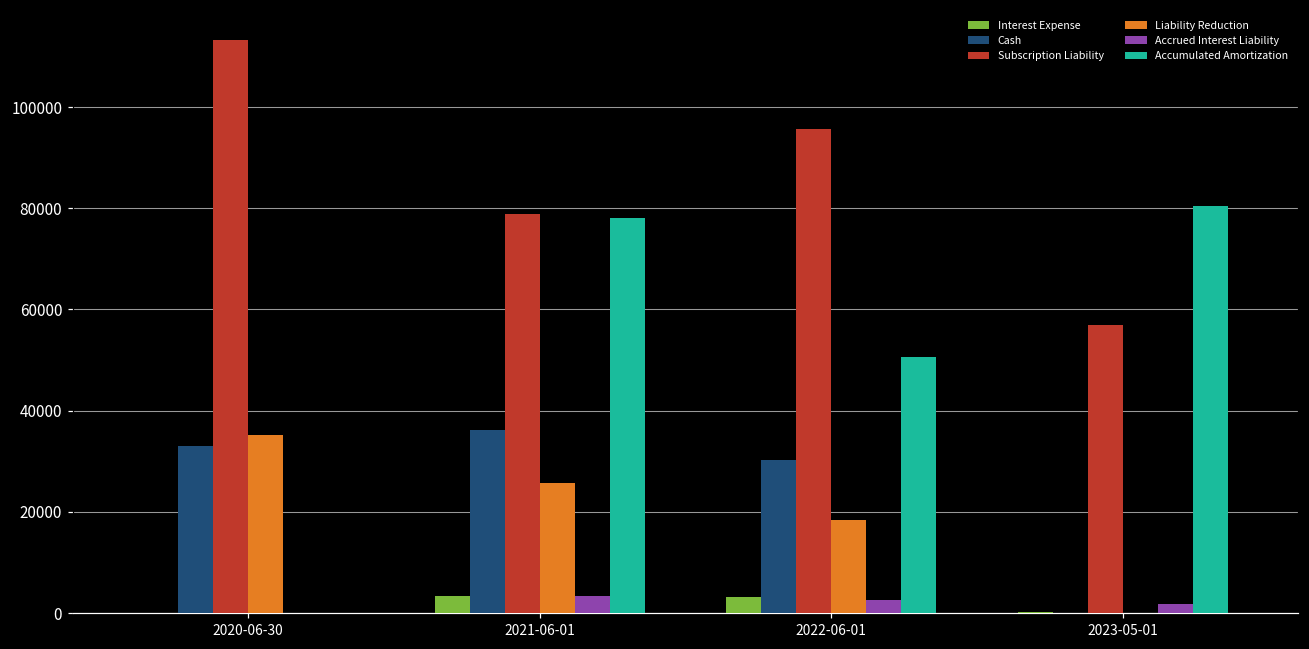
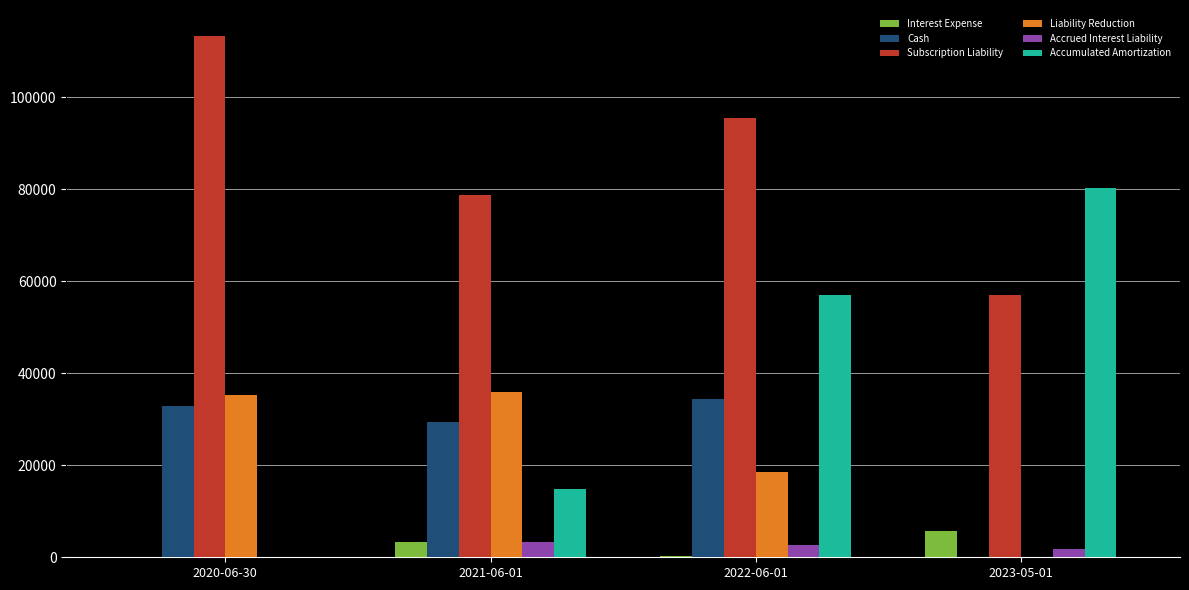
  {
    "Interest Expense": {
      "2020-06-30": 0,
      "2021-06-01": 3000,
-     "2022-06-01": 3000,
-     "2023-05-01": 0
+     "2022-06-01": 0,
+     "2023-05-01": 6000
    },
    "Cash": {
      "2020-06-30": 33000,
-     "2021-06-01": 36000,
-     "2022-06-01": 30000,
+     "2021-06-01": 29000,
+     "2022-06-01": 34000,
      "2023-05-01": 0
    },
    "Subscription Liability": {
      "2020-06-30": 113000,
      "2021-06-01": 79000,
      "2022-06-01": 96000,
      "2023-05-01": 57000
    },
    "Liability Reduction": {
      "2020-06-30": 35000,
-     "2021-06-01": 26000,
+     "2021-06-01": 36000,
      "2022-06-01": 18000,
      "2023-05-01": 0
    },
    "Accrued Interest Liability": {
      "2020-06-30": 0,
      "2021-06-01": 3000,
      "2022-06-01": 3000,
      "2023-05-01": 2000
    },
    "Accumulated Amortization": {
      "2020-06-30": 0,
-     "2021-06-01": 78000,
-     "2022-06-01": 51000,
+     "2021-06-01": 15000,
+     "2022-06-01": 57000,
      "2023-05-01": 80000
    }
  }
